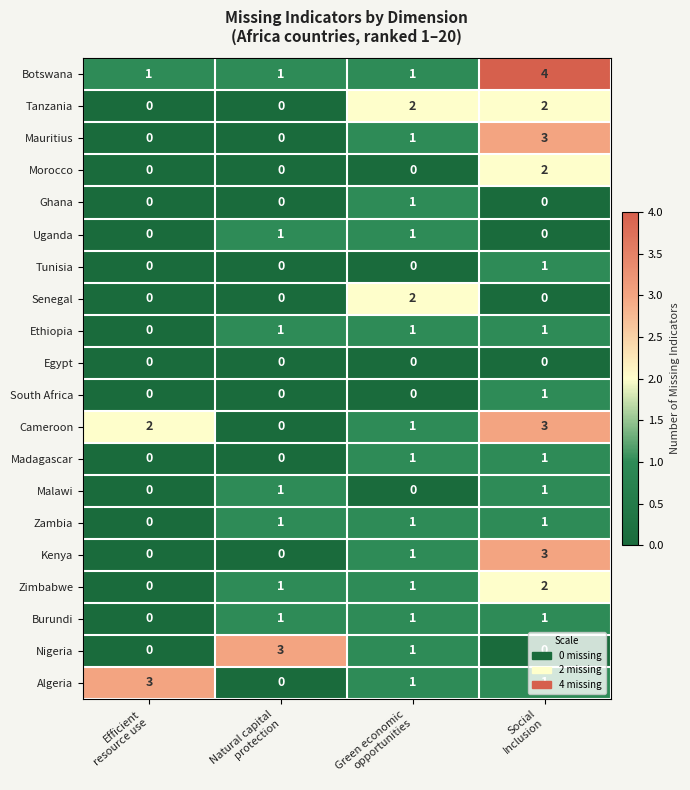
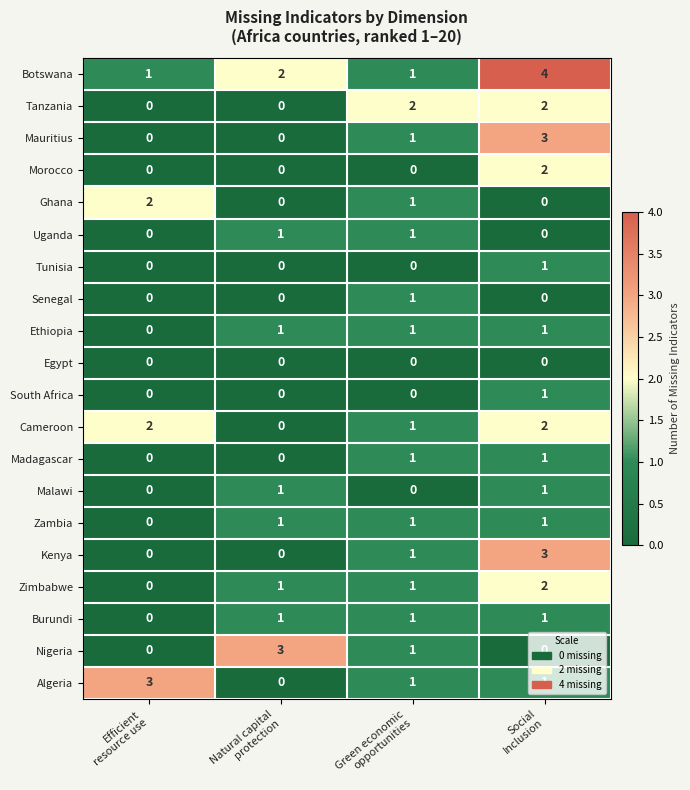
  {
    "Botswana": {
      "Efficient resource use": 1,
-     "Natural capital protection": 1,
+     "Natural capital protection": 2,
      "Green economic opportunities": 1,
      "Social Inclusion": 4
    },
    "Tanzania": {
      "Efficient resource use": 0,
      "Natural capital protection": 0,
      "Green economic opportunities": 2,
      "Social Inclusion": 2
    },
    "Mauritius": {
      "Efficient resource use": 0,
      "Natural capital protection": 0,
      "Green economic opportunities": 1,
      "Social Inclusion": 3
    },
    "Morocco": {
      "Efficient resource use": 0,
      "Natural capital protection": 0,
      "Green economic opportunities": 0,
      "Social Inclusion": 2
    },
    "Ghana": {
-     "Efficient resource use": 0,
+     "Efficient resource use": 2,
      "Natural capital protection": 0,
      "Green economic opportunities": 1,
      "Social Inclusion": 0
    },
    "Uganda": {
      "Efficient resource use": 0,
      "Natural capital protection": 1,
      "Green economic opportunities": 1,
      "Social Inclusion": 0
    },
    "Tunisia": {
      "Efficient resource use": 0,
      "Natural capital protection": 0,
      "Green economic opportunities": 0,
      "Social Inclusion": 1
    },
    "Senegal": {
      "Efficient resource use": 0,
      "Natural capital protection": 0,
-     "Green economic opportunities": 2,
+     "Green economic opportunities": 1,
      "Social Inclusion": 0
    },
    "Ethiopia": {
      "Efficient resource use": 0,
      "Natural capital protection": 1,
      "Green economic opportunities": 1,
      "Social Inclusion": 1
    },
    "Egypt": {
      "Efficient resource use": 0,
      "Natural capital protection": 0,
      "Green economic opportunities": 0,
      "Social Inclusion": 0
    },
    "South Africa": {
      "Efficient resource use": 0,
      "Natural capital protection": 0,
      "Green economic opportunities": 0,
      "Social Inclusion": 1
    },
    "Cameroon": {
      "Efficient resource use": 2,
      "Natural capital protection": 0,
      "Green economic opportunities": 1,
-     "Social Inclusion": 3
+     "Social Inclusion": 2
    },
    "Madagascar": {
      "Efficient resource use": 0,
      "Natural capital protection": 0,
      "Green economic opportunities": 1,
      "Social Inclusion": 1
    },
    "Malawi": {
      "Efficient resource use": 0,
      "Natural capital protection": 1,
      "Green economic opportunities": 0,
      "Social Inclusion": 1
    },
    "Zambia": {
      "Efficient resource use": 0,
      "Natural capital protection": 1,
      "Green economic opportunities": 1,
      "Social Inclusion": 1
    },
    "Kenya": {
      "Efficient resource use": 0,
      "Natural capital protection": 0,
      "Green economic opportunities": 1,
      "Social Inclusion": 3
    },
    "Zimbabwe": {
      "Efficient resource use": 0,
      "Natural capital protection": 1,
      "Green economic opportunities": 1,
      "Social Inclusion": 2
    },
    "Burundi": {
      "Efficient resource use": 0,
      "Natural capital protection": 1,
      "Green economic opportunities": 1,
      "Social Inclusion": 1
    },
    "Nigeria": {
      "Efficient resource use": 0,
      "Natural capital protection": 3,
      "Green economic opportunities": 1
    },
    "Algeria": {
      "Efficient resource use": 3,
      "Natural capital protection": 0,
      "Green economic opportunities": 1
    }
  }
